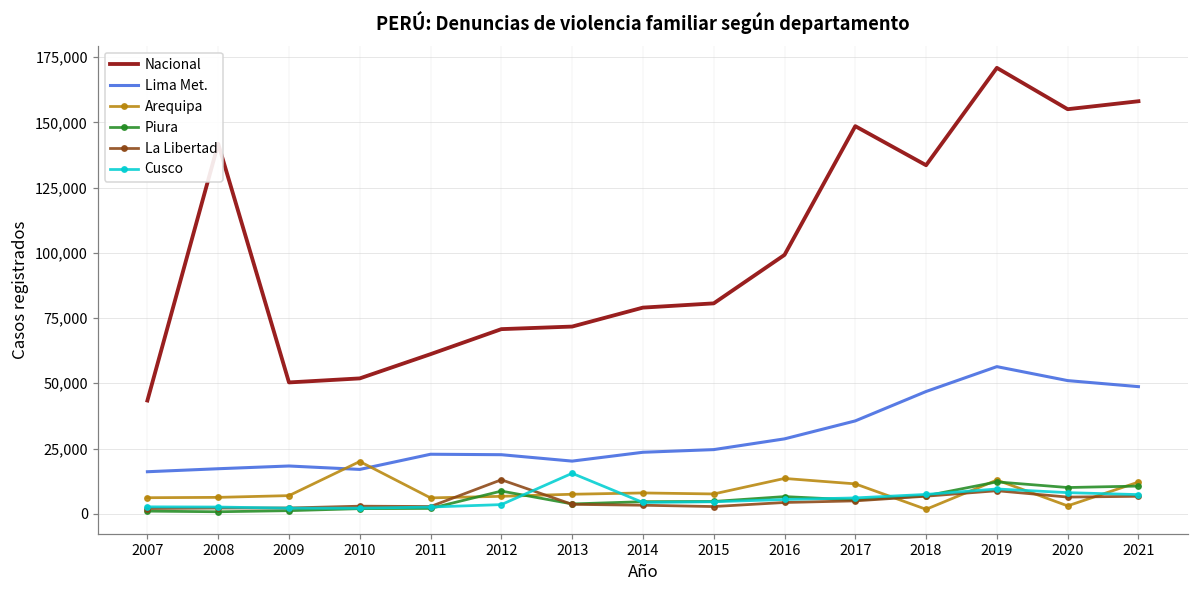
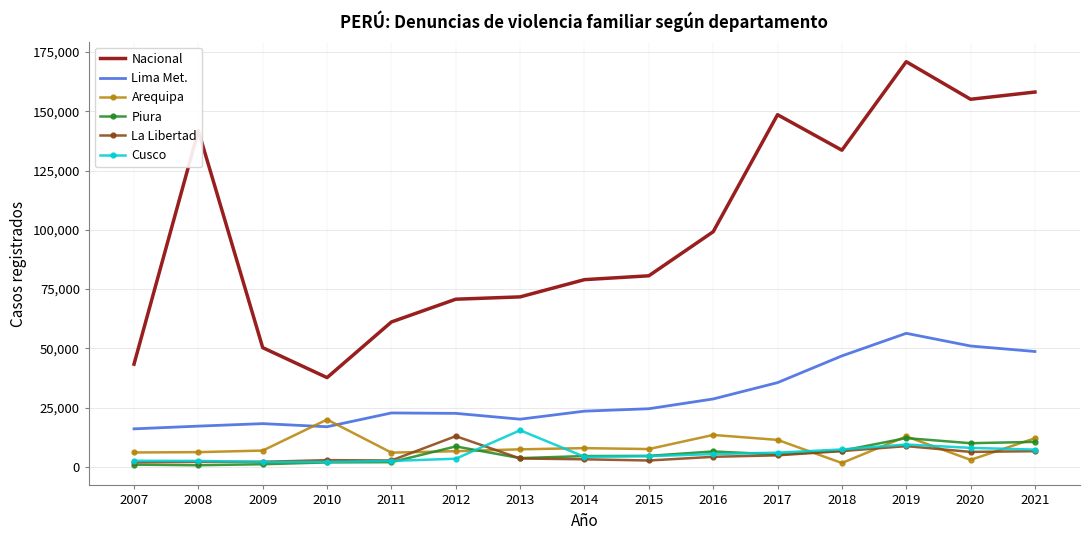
  {
    "Nacional": {
      "2007": "43,000",
      "2009": "50,000",
-     "2010": "52,000",
+     "2010": "38,000",
      "2011": "61,000",
      "2012": "71,000",
      "2013": "72,000",
      "2014": "79,000",
      "2015": "81,000",
      "2016": "99,000",
      "2017": "149,000",
      "2018": "134,000",
      "2019": "171,000",
      "2020": "155,000",
      "2021": "158,000"
    },
    "Lima Met.": {
      "2007": "16,000",
      "2008": "17,000",
      "2009": "18,000",
      "2010": "17,000",
      "2011": "23,000",
      "2012": "23,000",
      "2013": "20,000",
      "2014": "24,000",
      "2015": "25,000",
      "2016": "29,000",
      "2017": "36,000",
      "2018": "47,000",
      "2019": "56,000",
      "2020": "51,000",
      "2021": "49,000"
    },
    "Arequipa": {
      "2007": "6,000",
      "2008": "6,000",
      "2009": "7,000",
      "2010": "20,000",
      "2011": "6,000",
      "2012": "7,000",
      "2013": "7,000",
      "2014": "8,000",
      "2015": "8,000",
      "2016": "14,000",
      "2017": "11,000",
      "2018": "2,000",
      "2020": "3,000",
      "2021": "12,000"
    },
    "Piura": {
      "2008": "1,000",
      "2012": "9,000",
      "2016": "7,000",
      "2020": "10,000",
      "2021": "11,000"
    },
    "La Libertad": {
      "2012": "13,000",
      "2015": "3,000",
      "2016": "4,000",
      "2020": "6,000"
    },
    "Cusco": {
      "2012": "4,000",
      "2013": "16,000",
      "2016": "5,000",
      "2020": "8,000"
    }
  }
